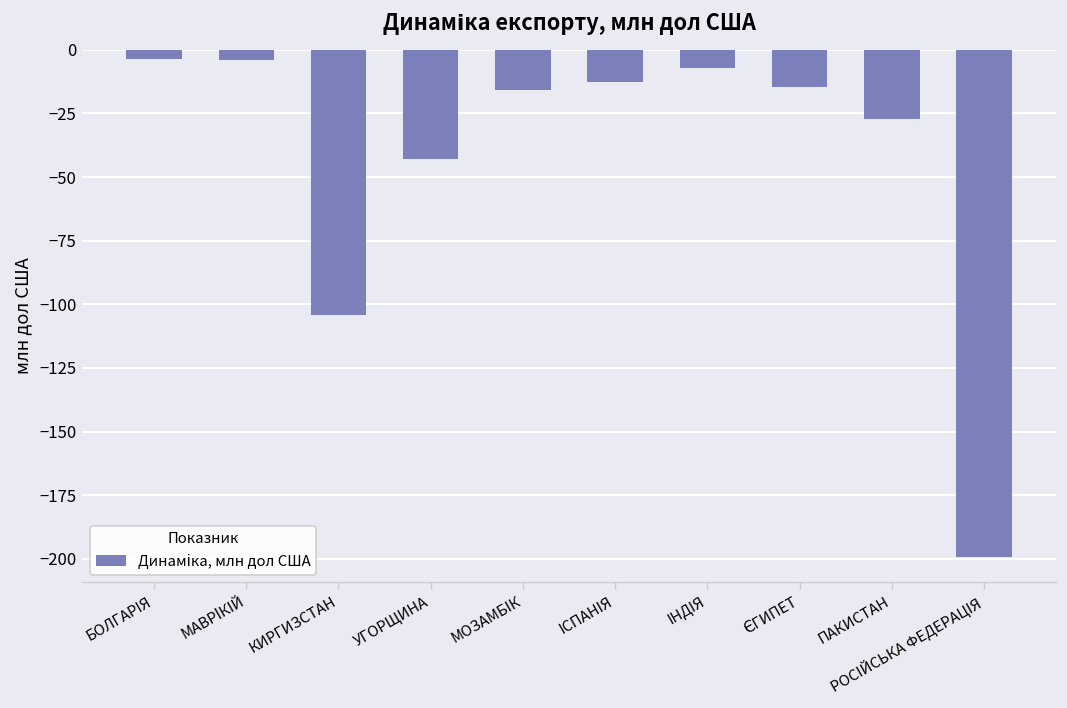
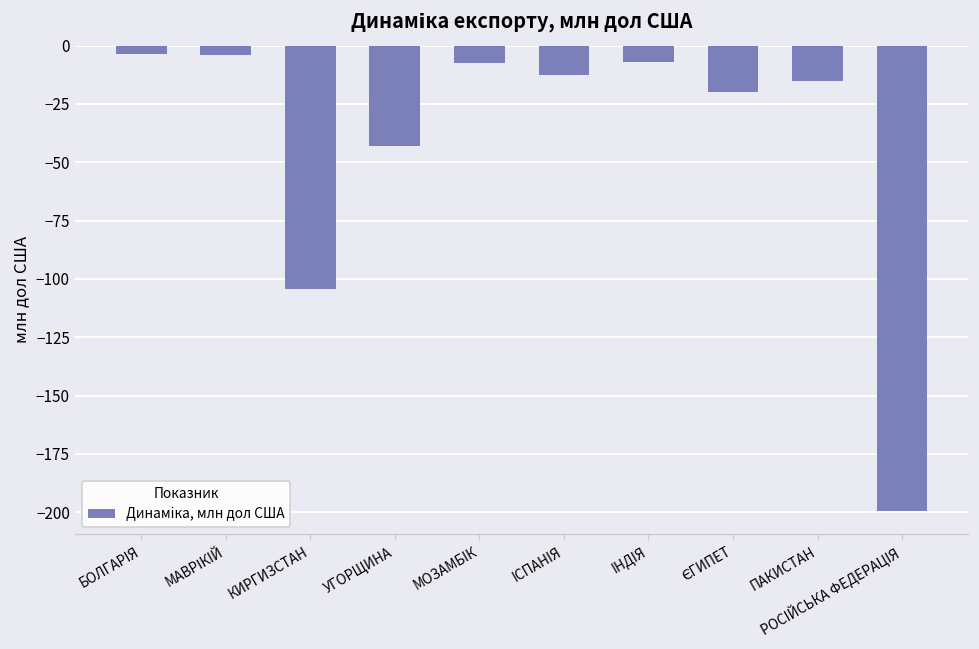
  {
    "БОЛГАРIЯ": -4,
    "МАВРІКIЙ": -4,
    "КИРГИЗСТАН": -104,
    "УГОРЩИНА": -43,
-   "МОЗАМБIК": -16,
+   "МОЗАМБIК": -7,
    "IСПАНIЯ": -13,
    "IНДIЯ": -7,
-   "ЄГИПЕТ": -15,
-   "ПАКИСТАН": -27,
+   "ЄГИПЕТ": -20,
+   "ПАКИСТАН": -15,
    "РОСIЙСЬКА ФЕДЕРАЦIЯ": -199
  }
